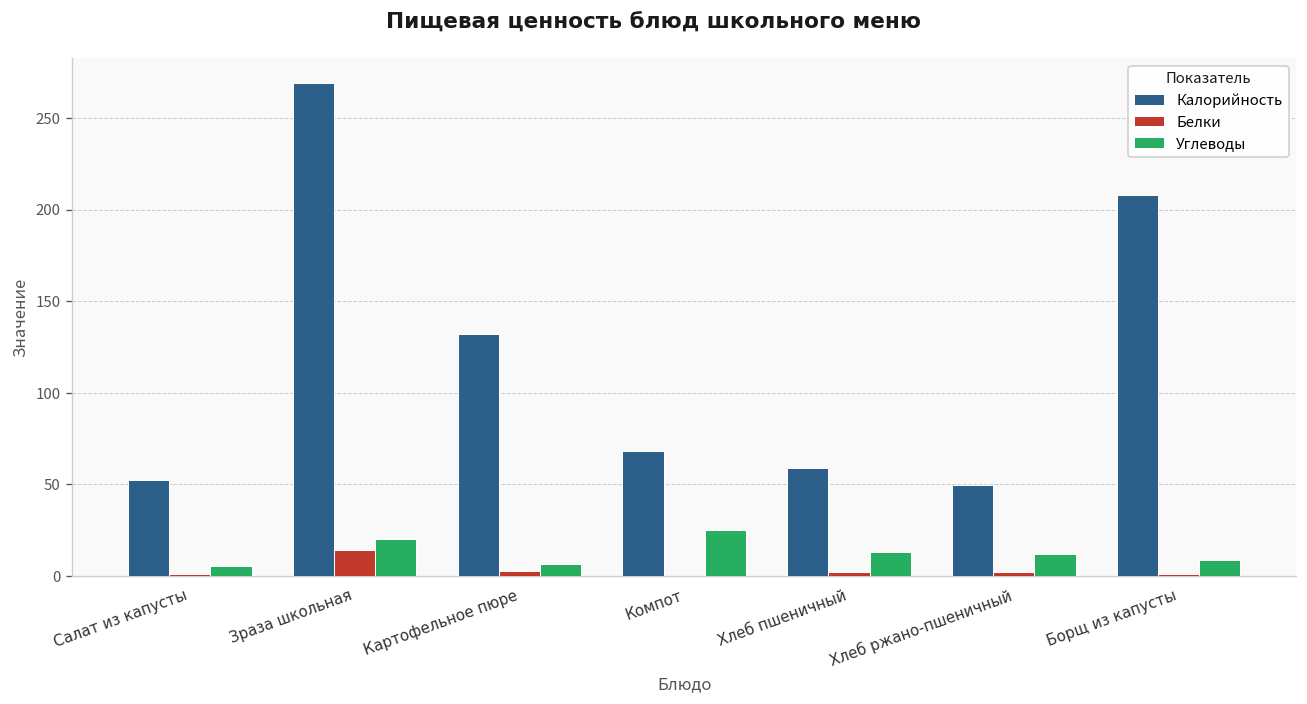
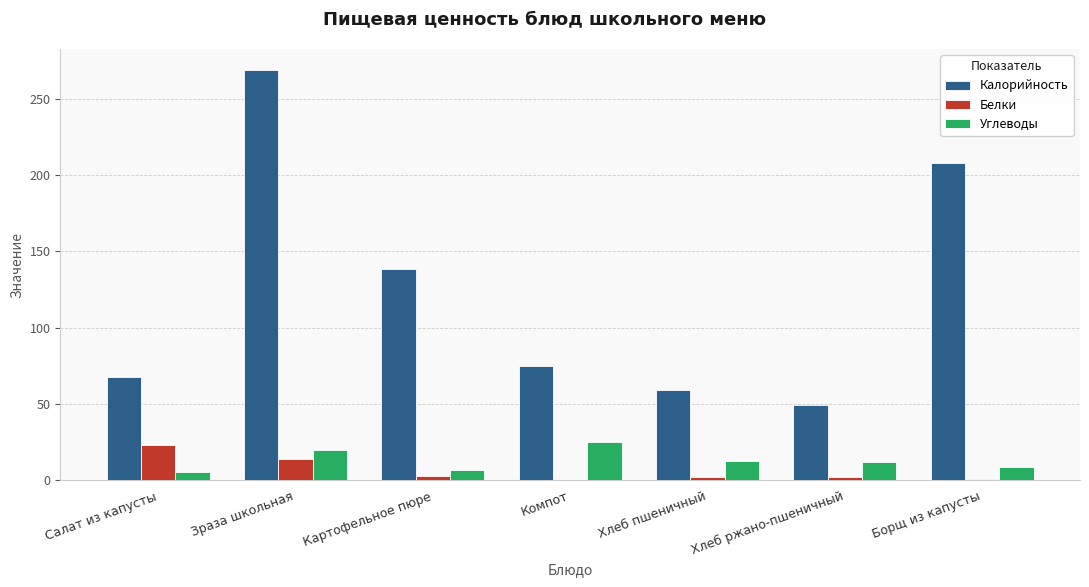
  {
    "Калорийность": {
-     "Салат из капусты": 52,
+     "Салат из капусты": 68,
      "Зраза школьная": 269,
-     "Картофельное пюре": 132,
-     "Компот": 68,
+     "Картофельное пюре": 138,
+     "Компот": 75,
      "Хлеб пшеничный": 59,
      "Хлеб ржано-пшеничный": 50,
      "Борщ из капусты": 208
    },
    "Белки": {
-     "Салат из капусты": 1,
+     "Салат из капусты": 23,
      "Зраза школьная": 14,
      "Картофельное пюре": 3,
      "Компот": 0,
      "Хлеб пшеничный": 2,
      "Хлеб ржано-пшеничный": 2
    },
    "Углеводы": {
      "Салат из капусты": 5,
      "Зраза школьная": 20,
      "Картофельное пюре": 7,
      "Компот": 25,
      "Хлеб пшеничный": 13,
      "Хлеб ржано-пшеничный": 12,
      "Борщ из капусты": 9
    }
  }
